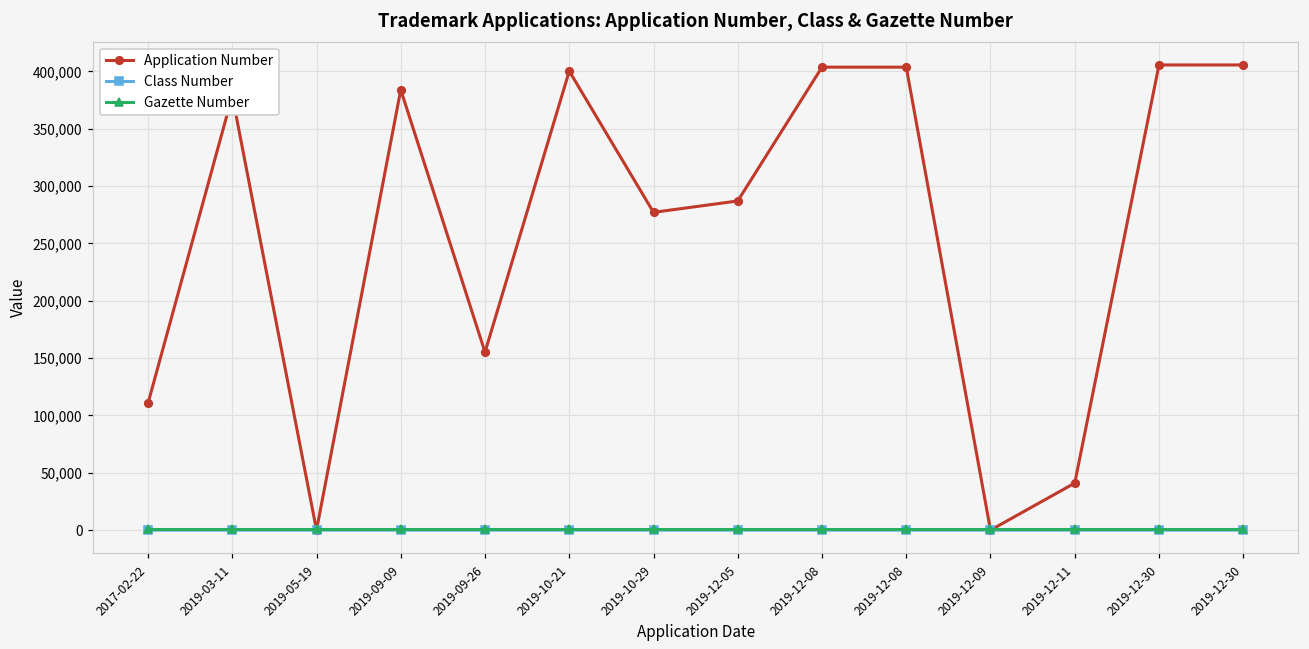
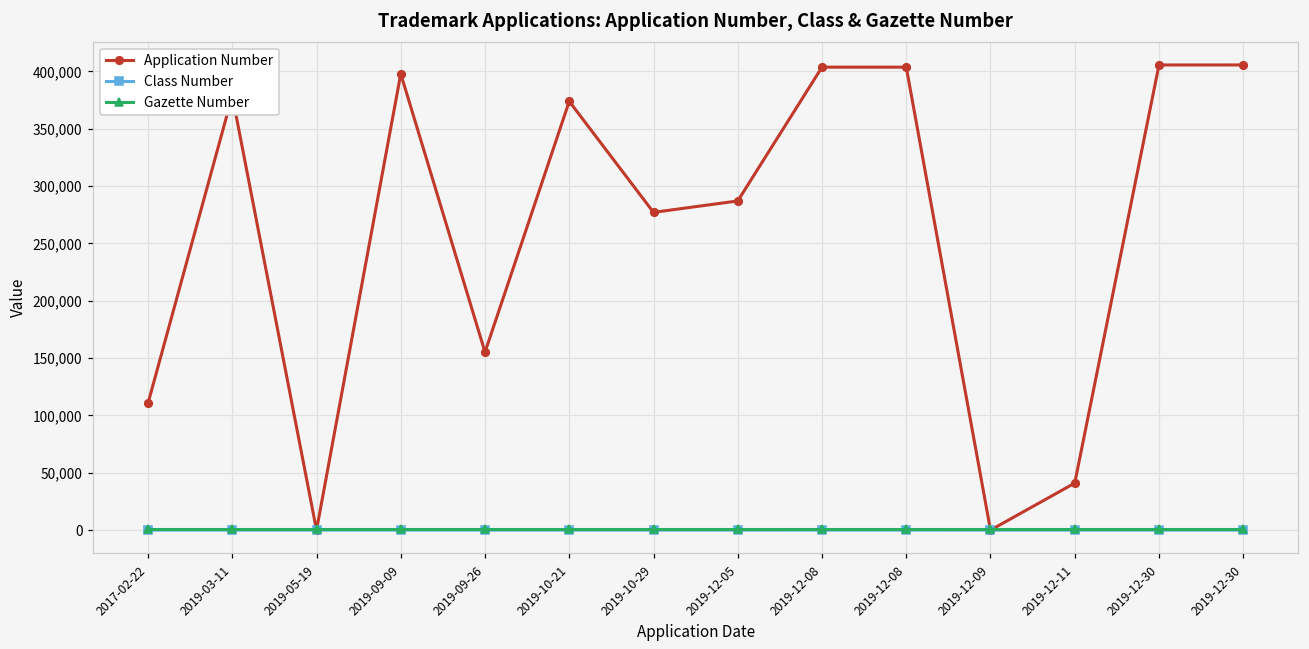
  {
    "Application Number": {
      "2017-02-22": "111,000",
-     "2019-09-09": "384,000",
+     "2019-09-09": "398,000",
      "2019-09-26": "155,000",
-     "2019-10-21": "400,000",
+     "2019-10-21": "374,000",
      "2019-10-29": "277,000",
      "2019-12-05": "287,000",
      "2019-12-11": "41,000"
    }
  }
